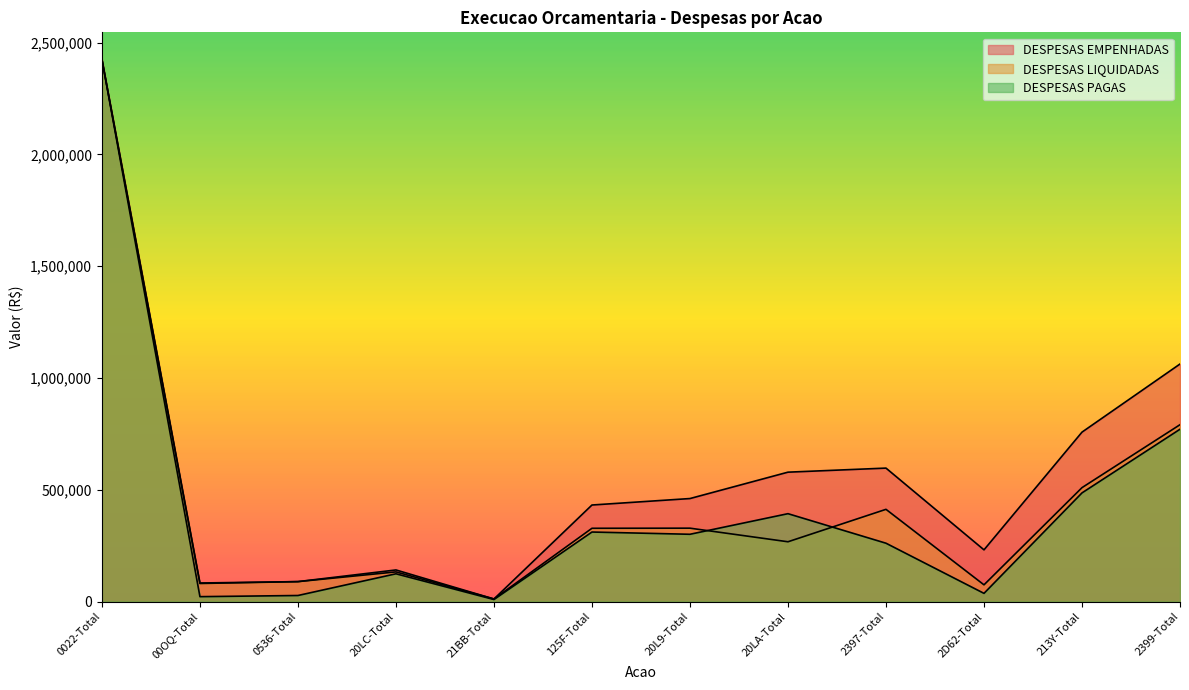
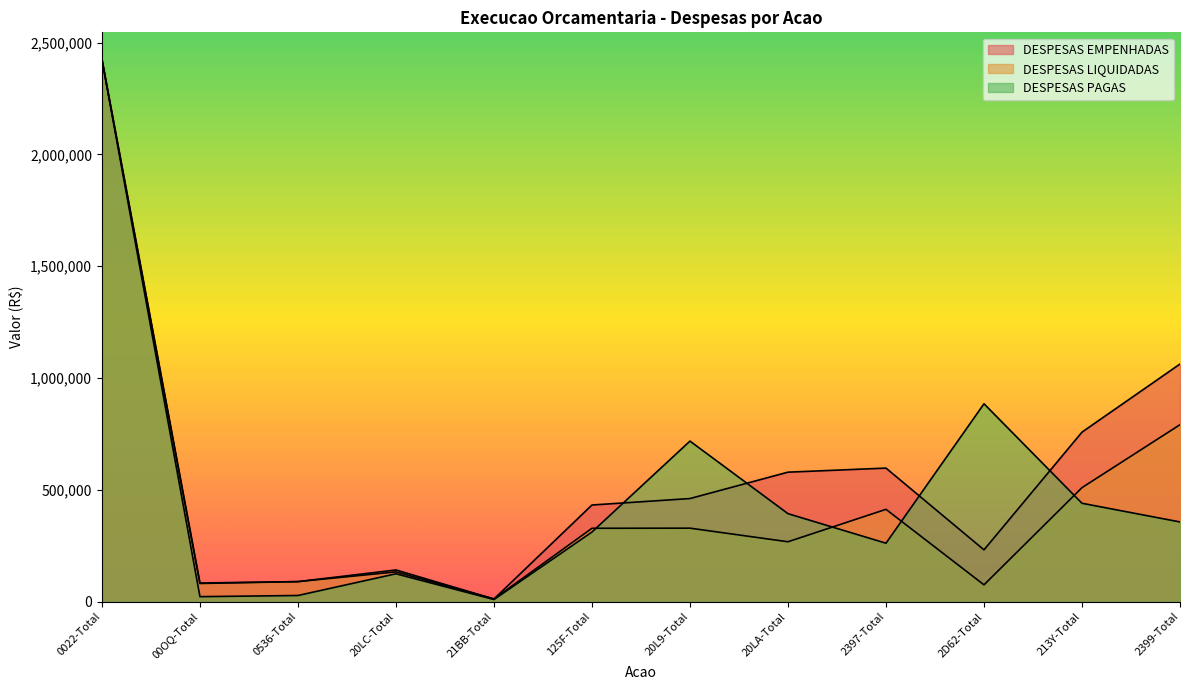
  {
    "DESPESAS PAGAS": {
      "00OQ-Total": "20,000",
      "0536-Total": "30,000",
      "125F-Total": "310,000",
-     "20L9-Total": "300,000",
+     "20L9-Total": "720,000",
      "20LA-Total": "390,000",
      "2397-Total": "260,000",
-     "2D62-Total": "40,000",
-     "213Y-Total": "490,000",
-     "2399-Total": "770,000"
+     "2D62-Total": "880,000",
+     "213Y-Total": "440,000",
+     "2399-Total": "360,000"
    }
  }
